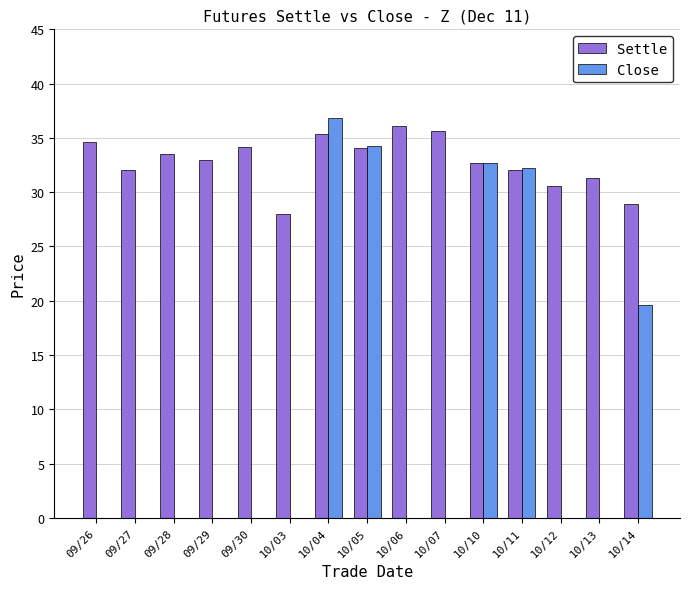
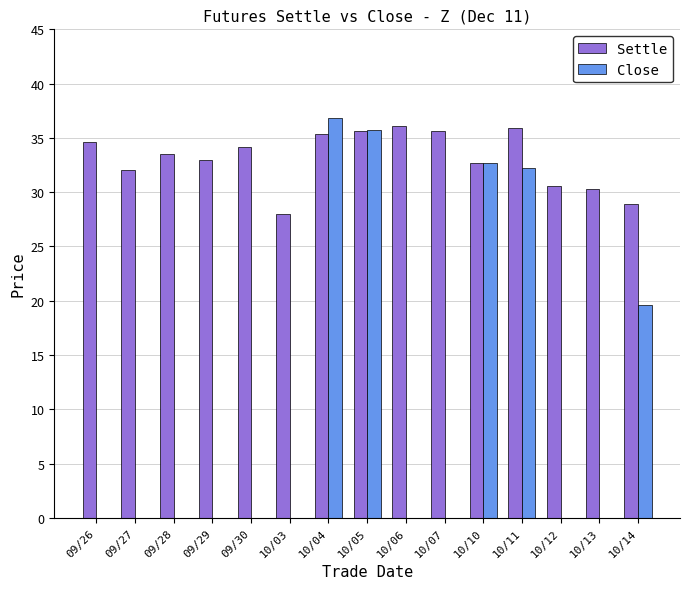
  {
    "Settle": {
      "09/26": 34.6,
      "09/27": 32.0,
      "09/28": 33.5,
      "09/29": 33.0,
      "09/30": 34.2,
      "10/03": 28.0,
      "10/04": 35.4,
-     "10/05": 34.1,
+     "10/05": 35.6,
      "10/06": 36.1,
      "10/07": 35.7,
      "10/10": 32.7,
-     "10/11": 32.1,
+     "10/11": 35.9,
      "10/12": 30.6,
-     "10/13": 31.3,
+     "10/13": 30.3,
      "10/14": 29.0
    },
    "Close": {
      "09/26": 0.0,
      "09/27": 0.0,
      "09/28": 0.0,
      "09/29": 0.0,
      "09/30": 0.0,
      "10/03": 0.0,
      "10/04": 36.9,
-     "10/05": 34.3,
+     "10/05": 35.7,
      "10/06": 0.0,
      "10/07": 0.0,
      "10/10": 32.7,
      "10/11": 32.2,
      "10/12": 0.0,
      "10/13": 0.0,
      "10/14": 19.6
    }
  }
